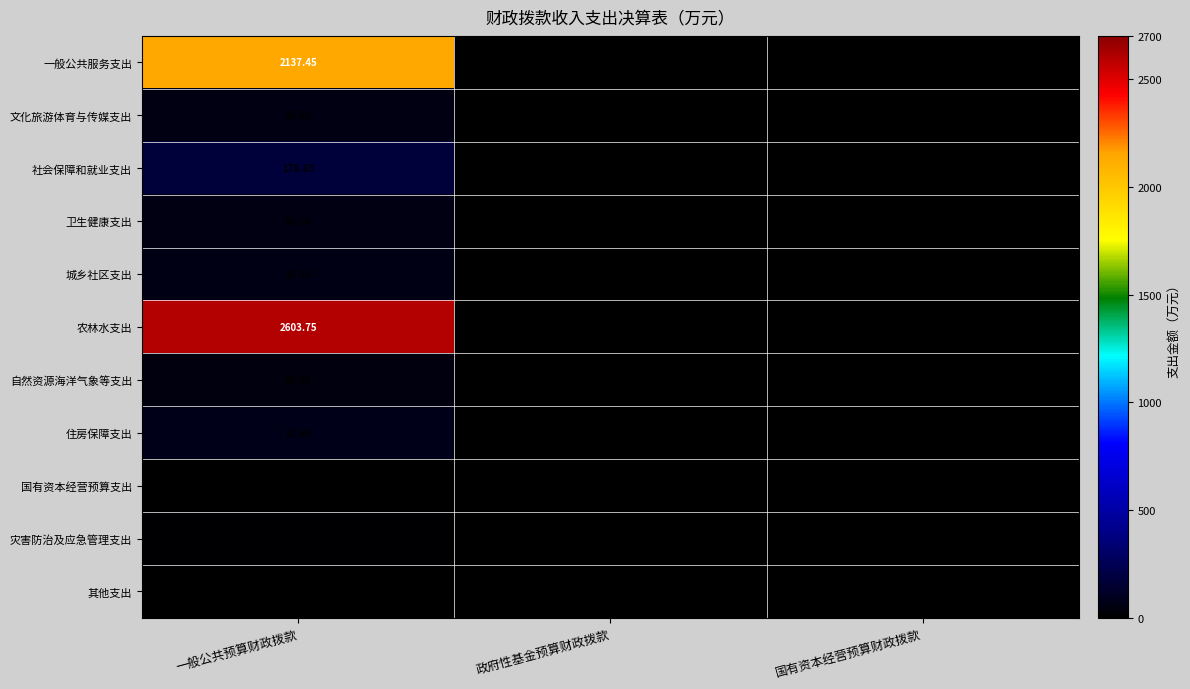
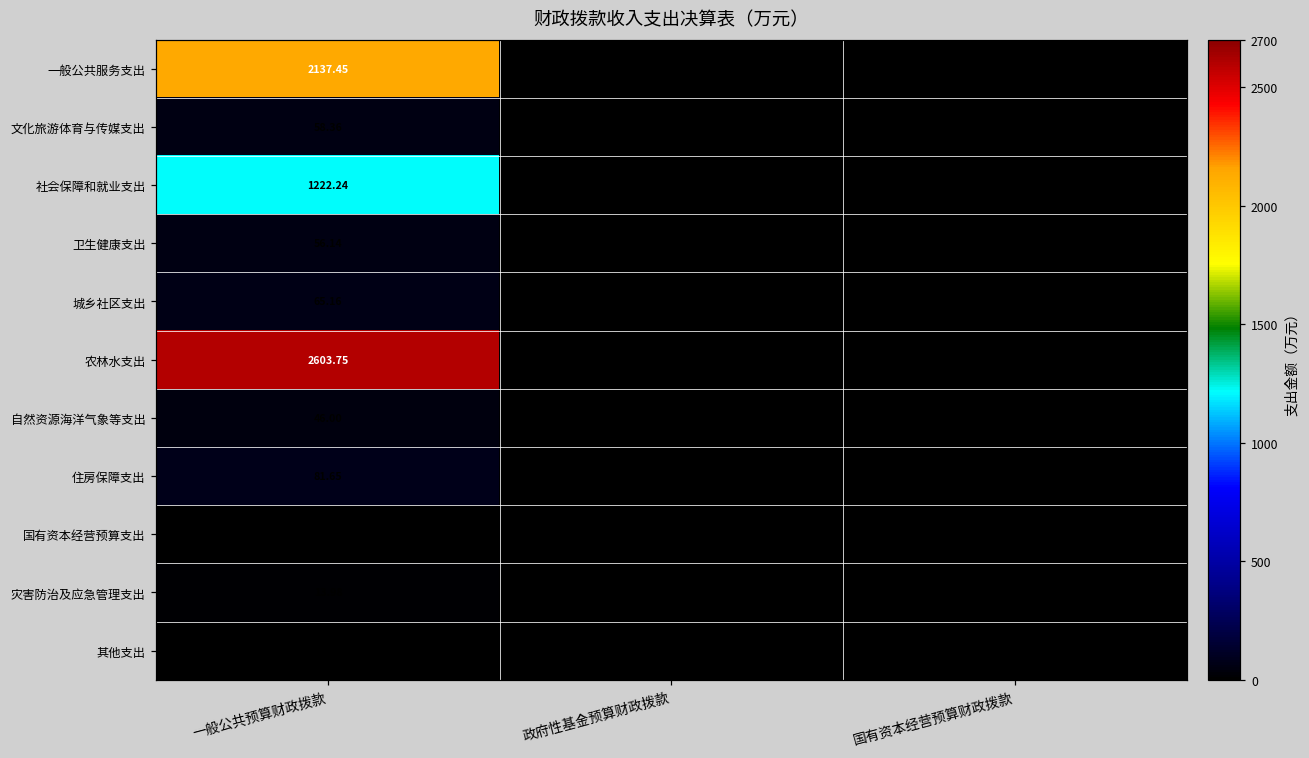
  {
    "一般公共服务支出": {
      "一般公共预算财政拨款": 2137.45
    },
    "社会保障和就业支出": {
-     "一般公共预算财政拨款": 178.63
+     "一般公共预算财政拨款": 1222.24
    },
    "农林水支出": {
      "一般公共预算财政拨款": 2603.75
    }
  }
